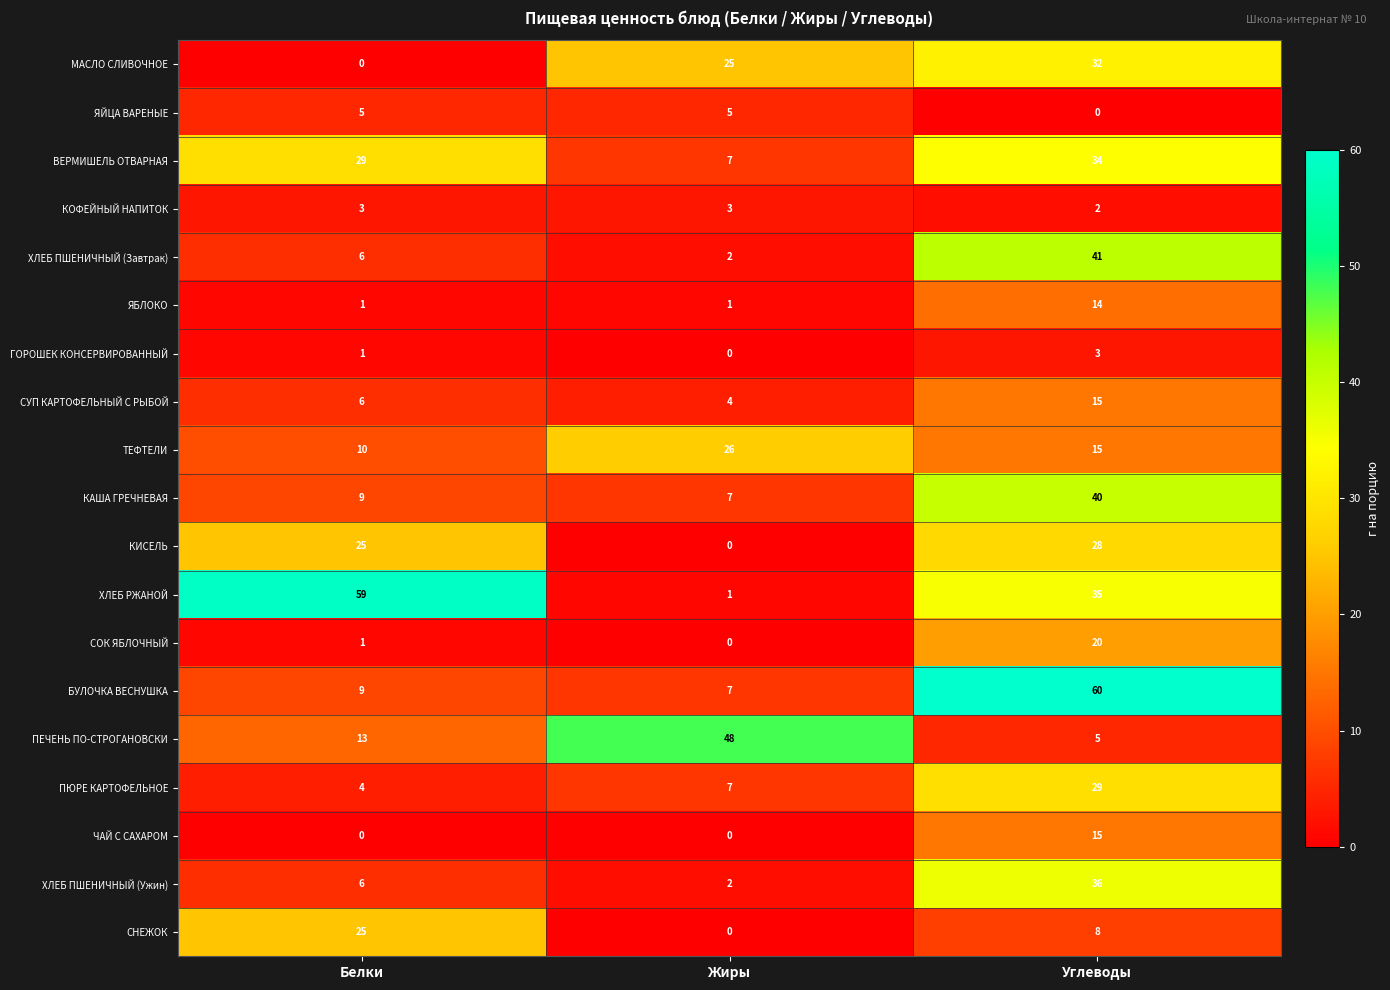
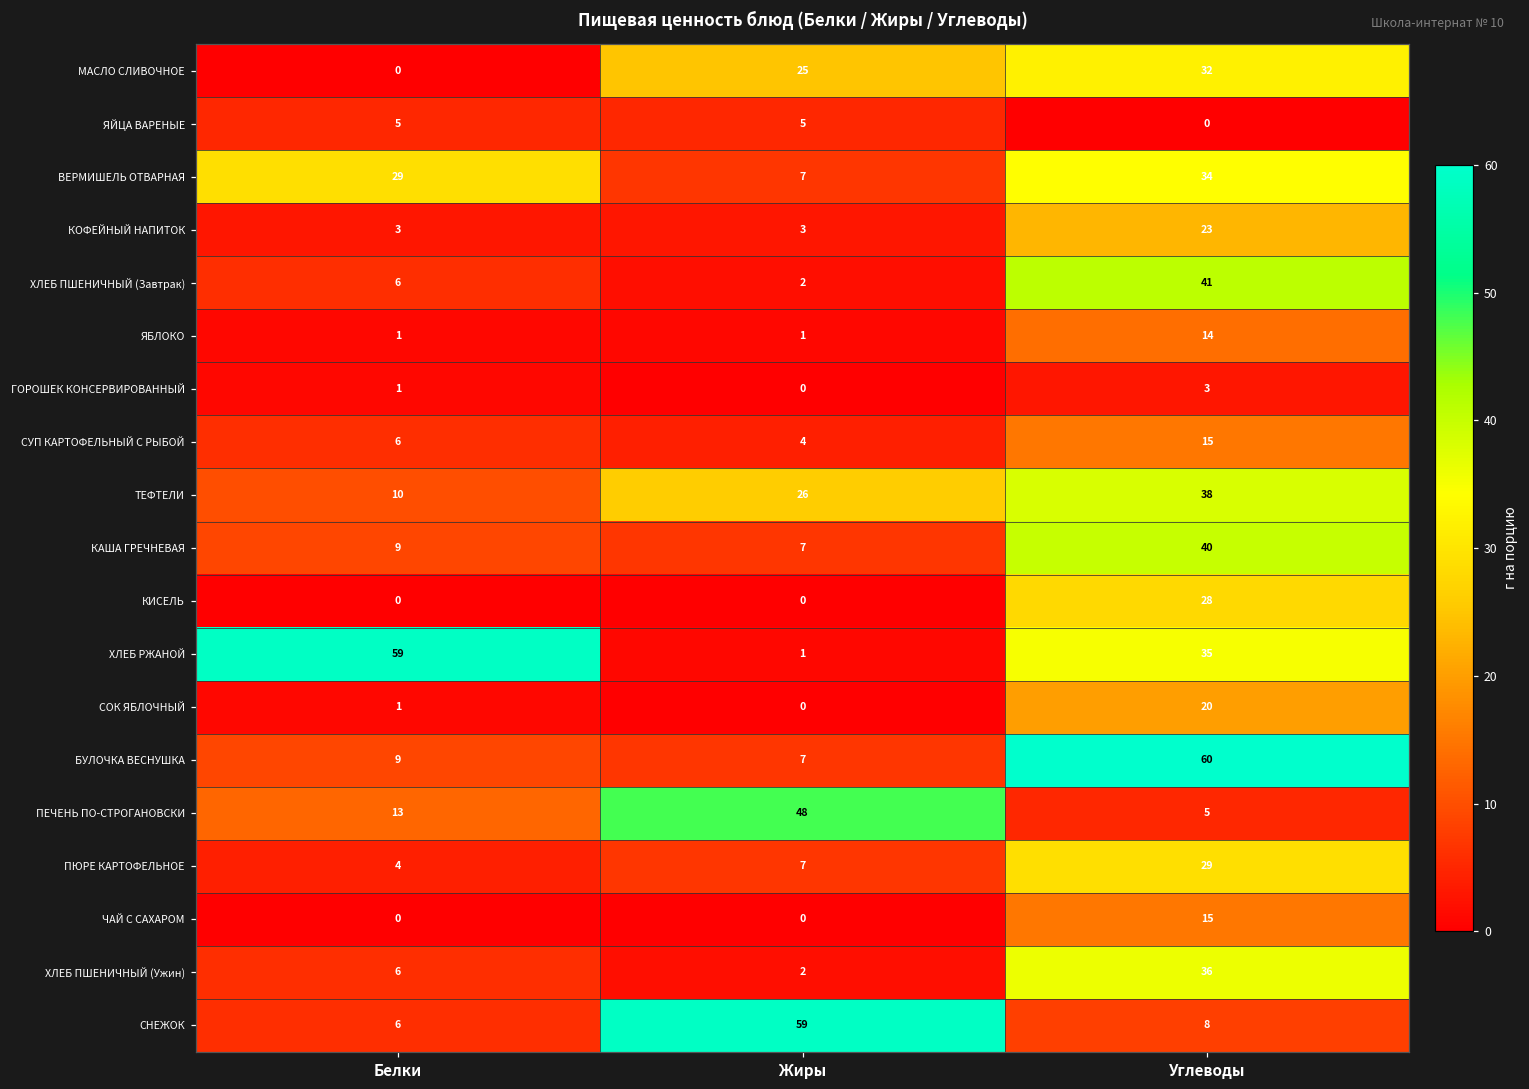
  {
    "МАСЛО СЛИВОЧНОЕ": {
      "Белки": 0,
      "Жиры": 25,
      "Углеводы": 32
    },
    "ЯЙЦА ВАРЕНЫЕ": {
      "Белки": 5,
      "Жиры": 5,
      "Углеводы": 0
    },
    "ВЕРМИШЕЛЬ ОТВАРНАЯ": {
      "Белки": 29,
      "Жиры": 7,
      "Углеводы": 34
    },
    "КОФЕЙНЫЙ НАПИТОК": {
      "Белки": 3,
      "Жиры": 3,
-     "Углеводы": 2
+     "Углеводы": 23
    },
    "ХЛЕБ ПШЕНИЧНЫЙ (Завтрак)": {
      "Белки": 6,
      "Жиры": 2,
      "Углеводы": 41
    },
    "ЯБЛОКО": {
      "Белки": 1,
      "Жиры": 1,
      "Углеводы": 14
    },
    "ГОРОШЕК КОНСЕРВИРОВАННЫЙ": {
      "Белки": 1,
      "Жиры": 0,
      "Углеводы": 3
    },
    "СУП КАРТОФЕЛЬНЫЙ С РЫБОЙ": {
      "Белки": 6,
      "Жиры": 4,
      "Углеводы": 15
    },
    "ТЕФТЕЛИ": {
      "Белки": 10,
      "Жиры": 26,
-     "Углеводы": 15
+     "Углеводы": 38
    },
    "КАША ГРЕЧНЕВАЯ": {
      "Белки": 9,
      "Жиры": 7,
      "Углеводы": 40
    },
    "КИСЕЛЬ": {
-     "Белки": 25,
+     "Белки": 0,
      "Жиры": 0,
      "Углеводы": 28
    },
    "ХЛЕБ РЖАНОЙ": {
      "Белки": 59,
      "Жиры": 1,
      "Углеводы": 35
    },
    "СОК ЯБЛОЧНЫЙ": {
      "Белки": 1,
      "Жиры": 0,
      "Углеводы": 20
    },
    "БУЛОЧКА ВЕСНУШКА": {
      "Белки": 9,
      "Жиры": 7,
      "Углеводы": 60
    },
    "ПЕЧЕНЬ ПО-СТРОГАНОВСКИ": {
      "Белки": 13,
      "Жиры": 48,
      "Углеводы": 5
    },
    "ПЮРЕ КАРТОФЕЛЬНОЕ": {
      "Белки": 4,
      "Жиры": 7,
      "Углеводы": 29
    },
    "ЧАЙ С САХАРОМ": {
      "Белки": 0,
      "Жиры": 0,
      "Углеводы": 15
    },
    "ХЛЕБ ПШЕНИЧНЫЙ (Ужин)": {
      "Белки": 6,
      "Жиры": 2,
      "Углеводы": 36
    },
    "СНЕЖОК": {
-     "Белки": 25,
-     "Жиры": 0,
+     "Белки": 6,
+     "Жиры": 59,
      "Углеводы": 8
    }
  }
